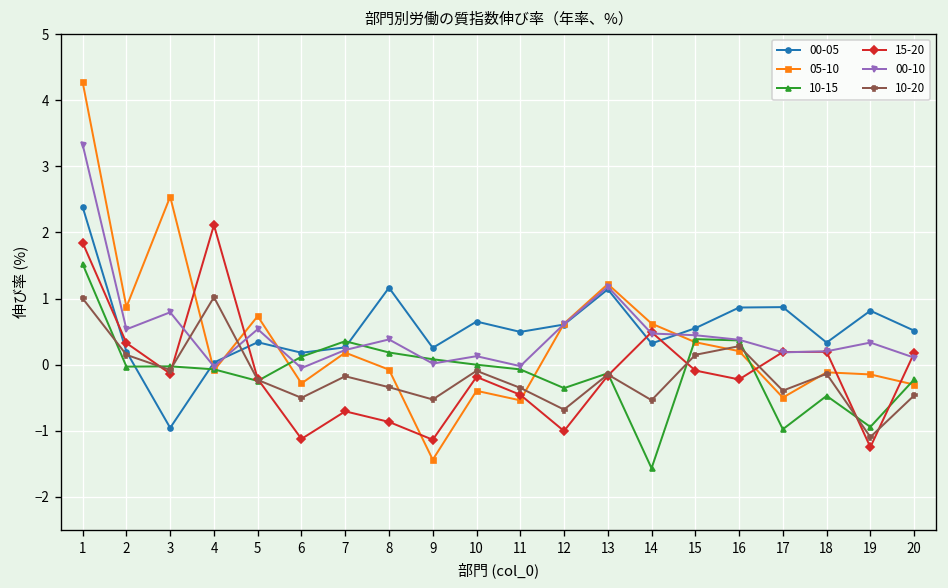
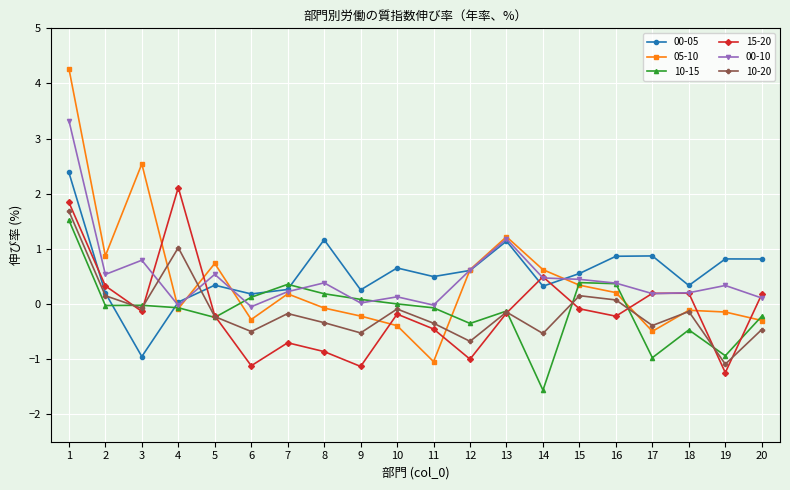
  {
    "00-05": {
      "1": 2.4,
      "2": 0.2,
      "3": -1.0,
      "4": 0.0,
      "5": 0.3,
      "6": 0.2,
      "8": 1.2,
      "9": 0.3,
      "10": 0.7,
      "11": 0.5,
      "14": 0.3,
      "15": 0.6,
      "16": 0.9,
      "17": 0.9,
      "18": 0.3,
      "19": 0.8,
-     "20": 0.5
+     "20": 0.8
    },
    "05-10": {
      "1": 4.3,
      "2": 0.9,
      "3": 2.5,
      "5": 0.7,
      "6": -0.3,
      "8": -0.1,
-     "9": -1.4,
+     "9": -0.2,
      "10": -0.4,
-     "11": -0.5,
+     "11": -1.0,
      "14": 0.6,
      "15": 0.3,
      "16": 0.2,
      "17": -0.5,
      "19": -0.1,
      "20": -0.3
    },
    "10-15": {
      "1": 1.5,
      "2": 0.0,
      "3": 0.0,
      "6": 0.1,
      "7": 0.4,
      "8": 0.2,
      "9": 0.1,
      "10": 0.0,
      "11": -0.1,
      "12": -0.4,
      "14": -1.6,
      "15": 0.4,
      "17": -1.0,
      "18": -0.5,
      "19": -0.9,
      "20": -0.2
    },
    "15-20": {
      "1": 1.8,
      "2": 0.3,
      "3": -0.1,
      "4": 2.1,
      "6": -1.1,
      "7": -0.7,
      "8": -0.9,
      "9": -1.1,
      "10": -0.2,
      "11": -0.5,
      "12": -1.0,
      "15": -0.1,
      "16": -0.2,
      "19": -1.2,
      "20": 0.2
    },
    "00-10": {
      "1": 3.3,
      "2": 0.5,
      "3": 0.8,
      "5": 0.5,
      "6": -0.1,
      "8": 0.4,
      "9": 0.0,
      "10": 0.1,
      "11": 0.0,
      "15": 0.4,
      "19": 0.3,
      "20": 0.1
    },
    "10-20": {
-     "1": 1.0,
+     "1": 1.7,
      "2": 0.1,
      "3": -0.1,
      "4": 1.0,
      "6": -0.5,
      "7": -0.2,
      "8": -0.3,
      "9": -0.5,
      "10": -0.1,
      "11": -0.4,
      "12": -0.7,
      "14": -0.5,
      "15": 0.1,
-     "16": 0.3,
+     "16": 0.1,
      "17": -0.4,
      "19": -1.1,
      "20": -0.5
    }
  }
